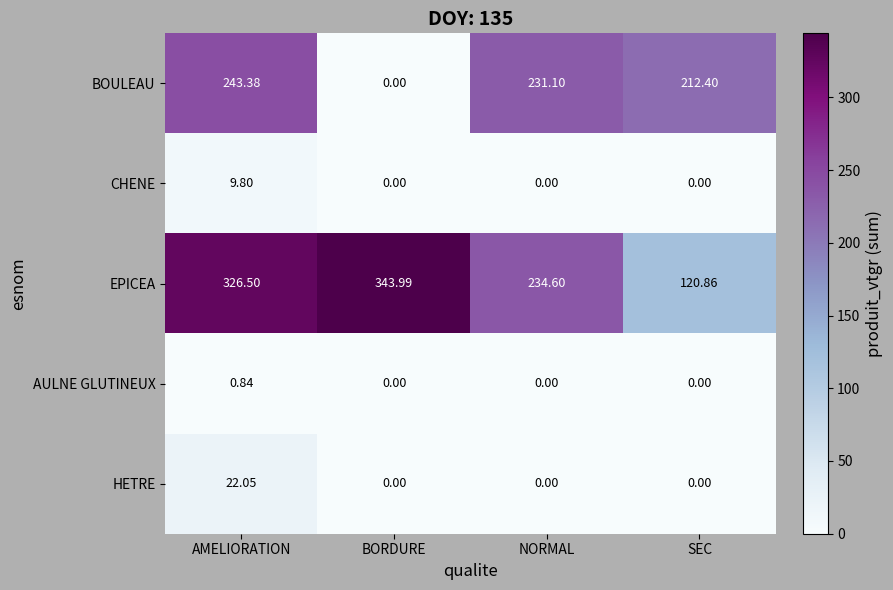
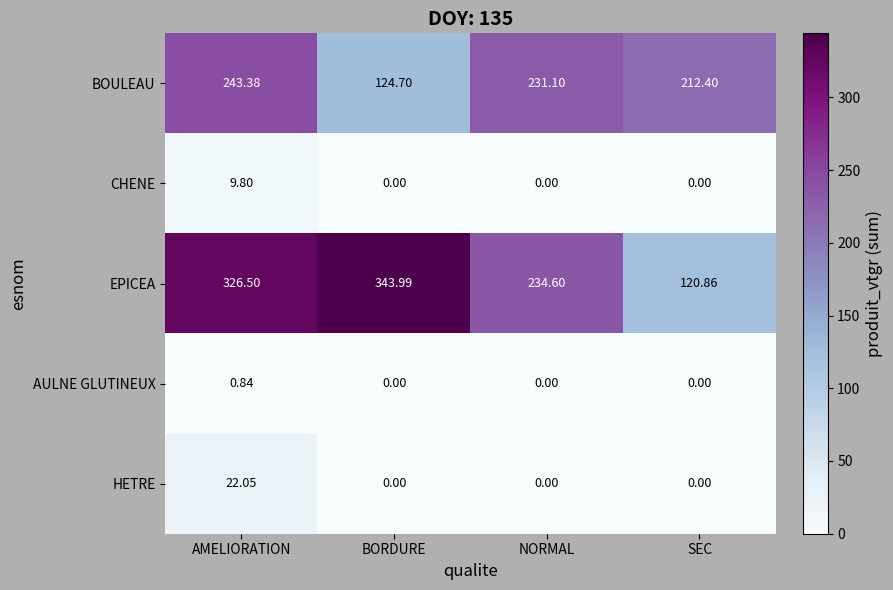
  {
    "BOULEAU": {
      "AMELIORATION": 243.38,
-     "BORDURE": 0.00,
+     "BORDURE": 124.70,
      "NORMAL": 231.10,
      "SEC": 212.40
    },
    "CHENE": {
      "AMELIORATION": 9.80,
      "BORDURE": 0.00,
      "NORMAL": 0.00,
      "SEC": 0.00
    },
    "EPICEA": {
      "AMELIORATION": 326.50,
      "BORDURE": 343.99,
      "NORMAL": 234.60,
      "SEC": 120.86
    },
    "AULNE GLUTINEUX": {
      "AMELIORATION": 0.84,
      "BORDURE": 0.00,
      "NORMAL": 0.00,
      "SEC": 0.00
    },
    "HETRE": {
      "AMELIORATION": 22.05,
      "BORDURE": 0.00,
      "NORMAL": 0.00,
      "SEC": 0.00
    }
  }
